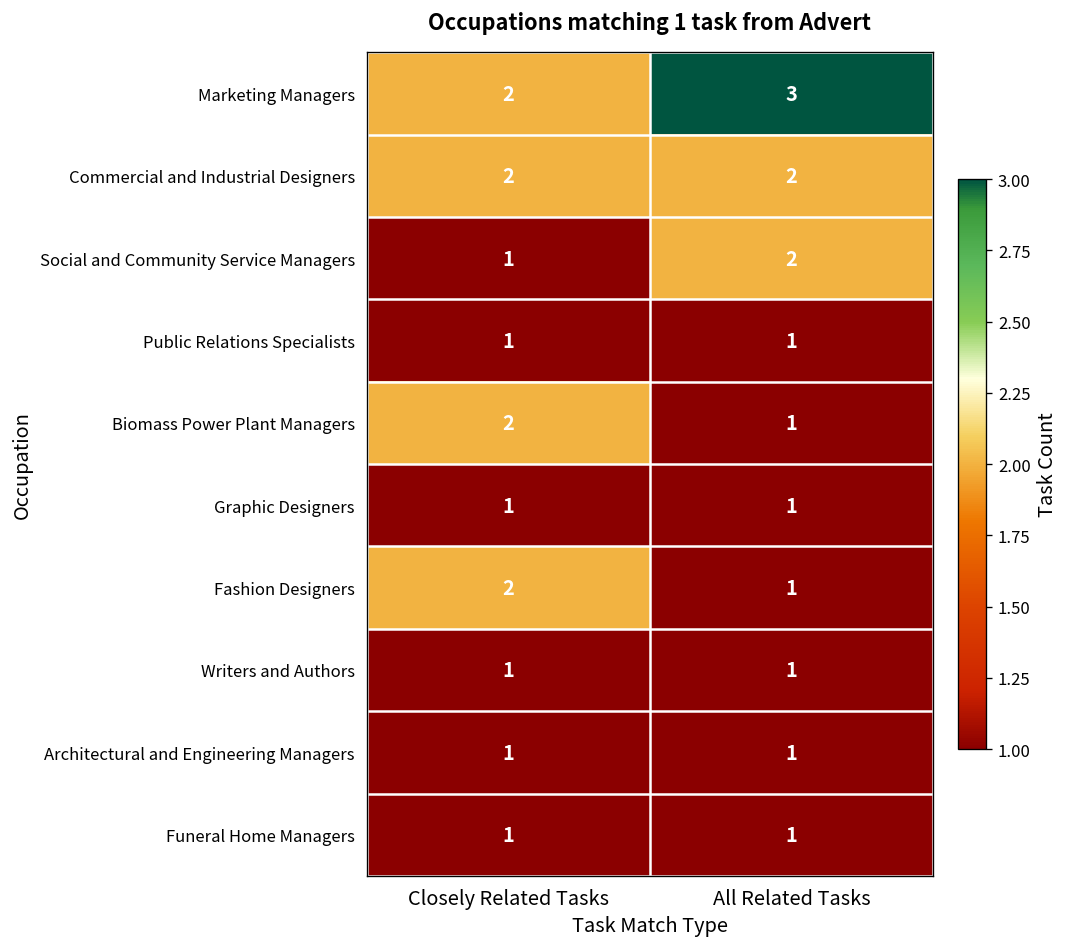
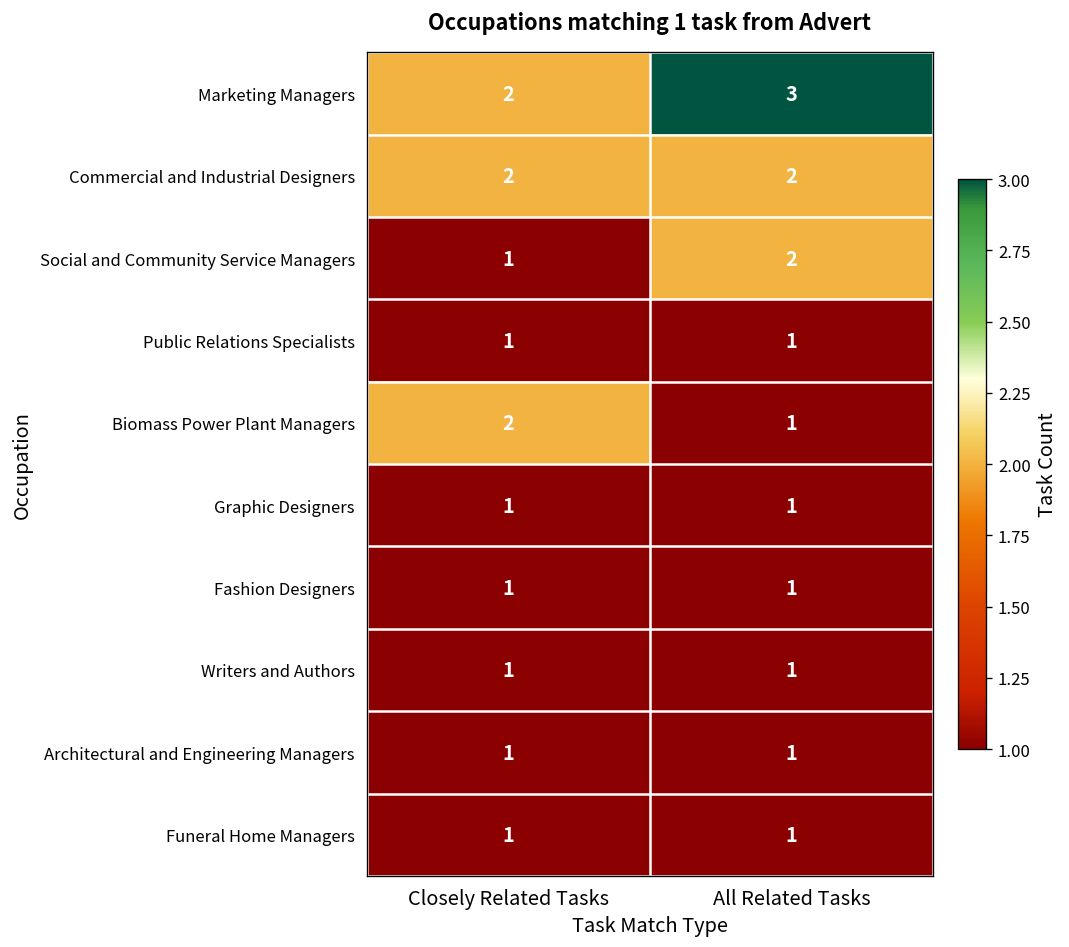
  {
    "Marketing Managers": {
      "Closely Related Tasks": 2,
      "All Related Tasks": 3
    },
    "Commercial and Industrial Designers": {
      "Closely Related Tasks": 2,
      "All Related Tasks": 2
    },
    "Social and Community Service Managers": {
      "Closely Related Tasks": 1,
      "All Related Tasks": 2
    },
    "Public Relations Specialists": {
      "Closely Related Tasks": 1,
      "All Related Tasks": 1
    },
    "Biomass Power Plant Managers": {
      "Closely Related Tasks": 2,
      "All Related Tasks": 1
    },
    "Graphic Designers": {
      "Closely Related Tasks": 1,
      "All Related Tasks": 1
    },
    "Fashion Designers": {
-     "Closely Related Tasks": 2,
+     "Closely Related Tasks": 1,
      "All Related Tasks": 1
    },
    "Writers and Authors": {
      "Closely Related Tasks": 1,
      "All Related Tasks": 1
    },
    "Architectural and Engineering Managers": {
      "Closely Related Tasks": 1,
      "All Related Tasks": 1
    },
    "Funeral Home Managers": {
      "Closely Related Tasks": 1,
      "All Related Tasks": 1
    }
  }
